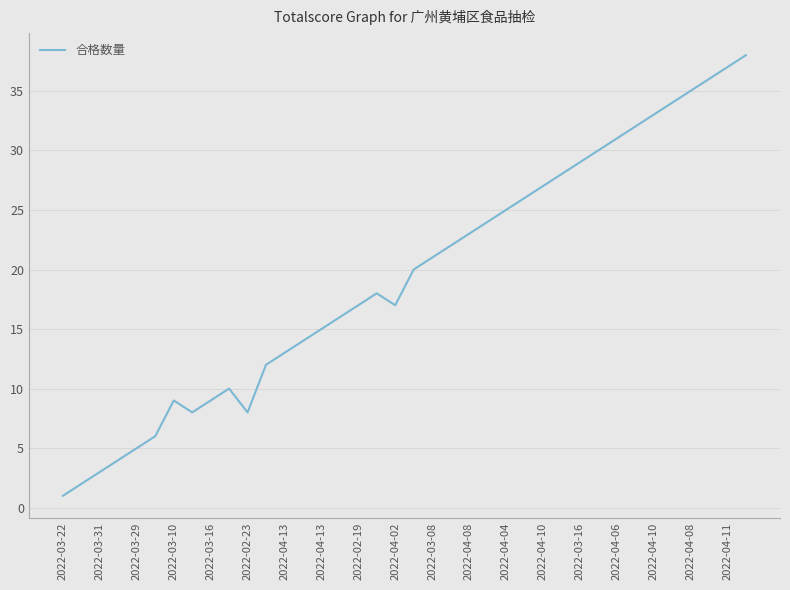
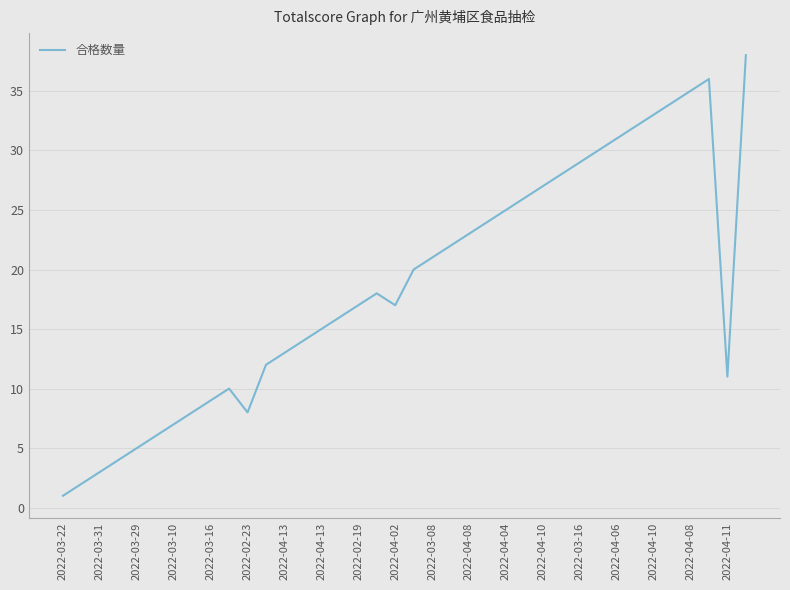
  {
-   "2022-03-10": 9,
+   "2022-03-10": 7,
    "2022-02-23": 8,
    "2022-02-19": 17,
    "2022-04-02": 17,
    "2022-03-08": 21,
    "2022-04-04": 25,
-   "2022-04-11": 37
+   "2022-04-11": 11
  }
